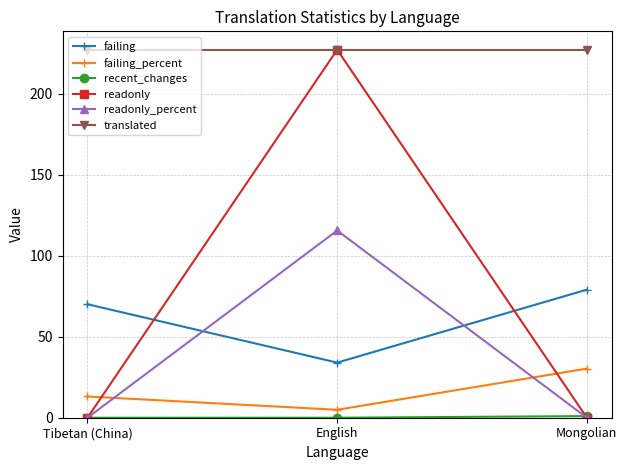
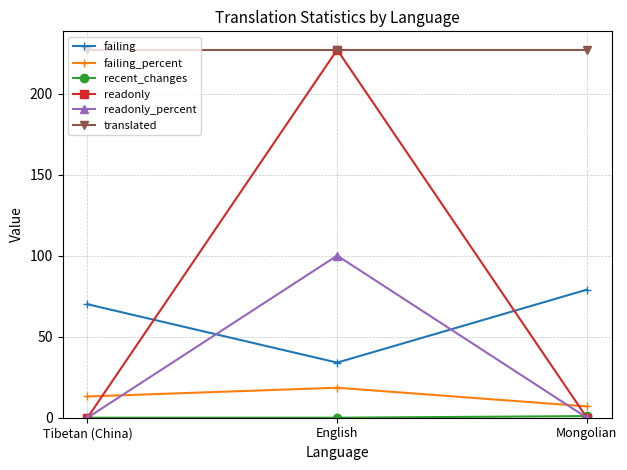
  {
    "failing": {
      "Tibetan (China)": 70,
      "English": 34,
      "Mongolian": 79
    },
    "failing_percent": {
      "Tibetan (China)": 13,
-     "English": 5,
-     "Mongolian": 30
+     "English": 19,
+     "Mongolian": 7
    },
    "recent_changes": {
      "English": 0
    },
    "readonly_percent": {
-     "English": 116
+     "English": 100
    },
    "translated": {
      "Mongolian": 227
    }
  }
